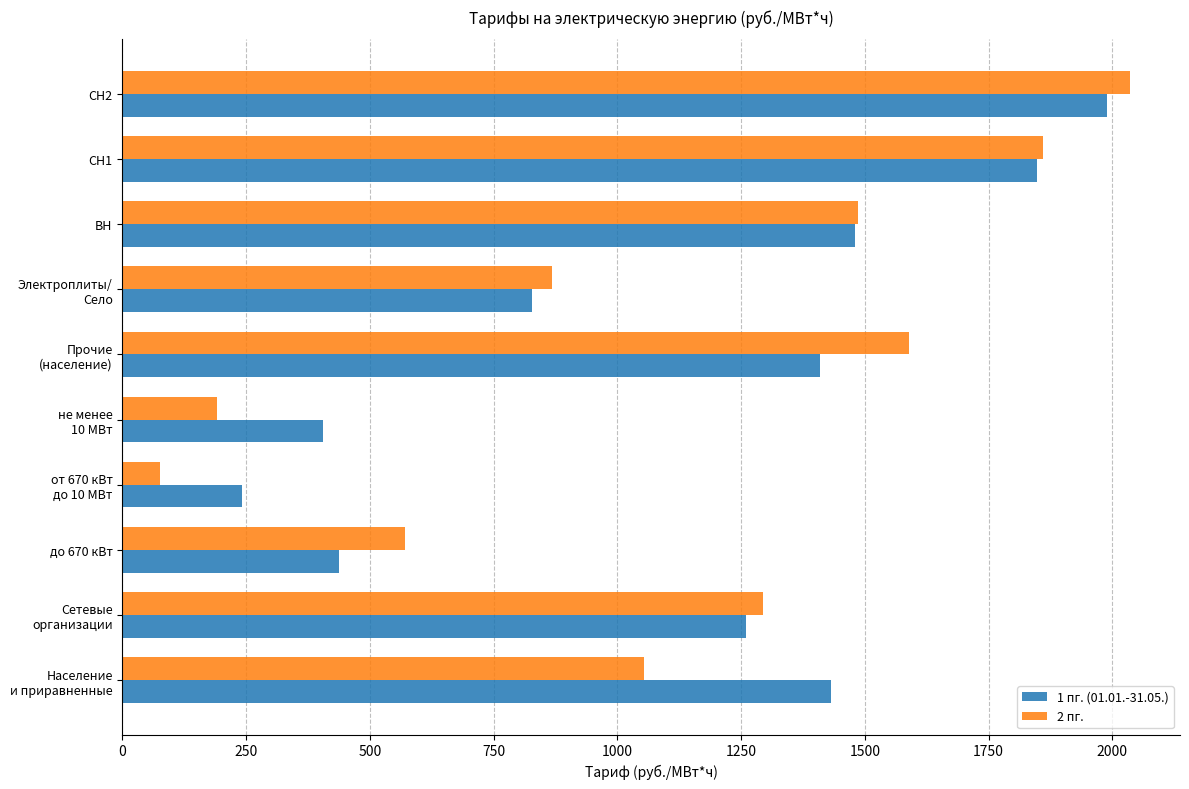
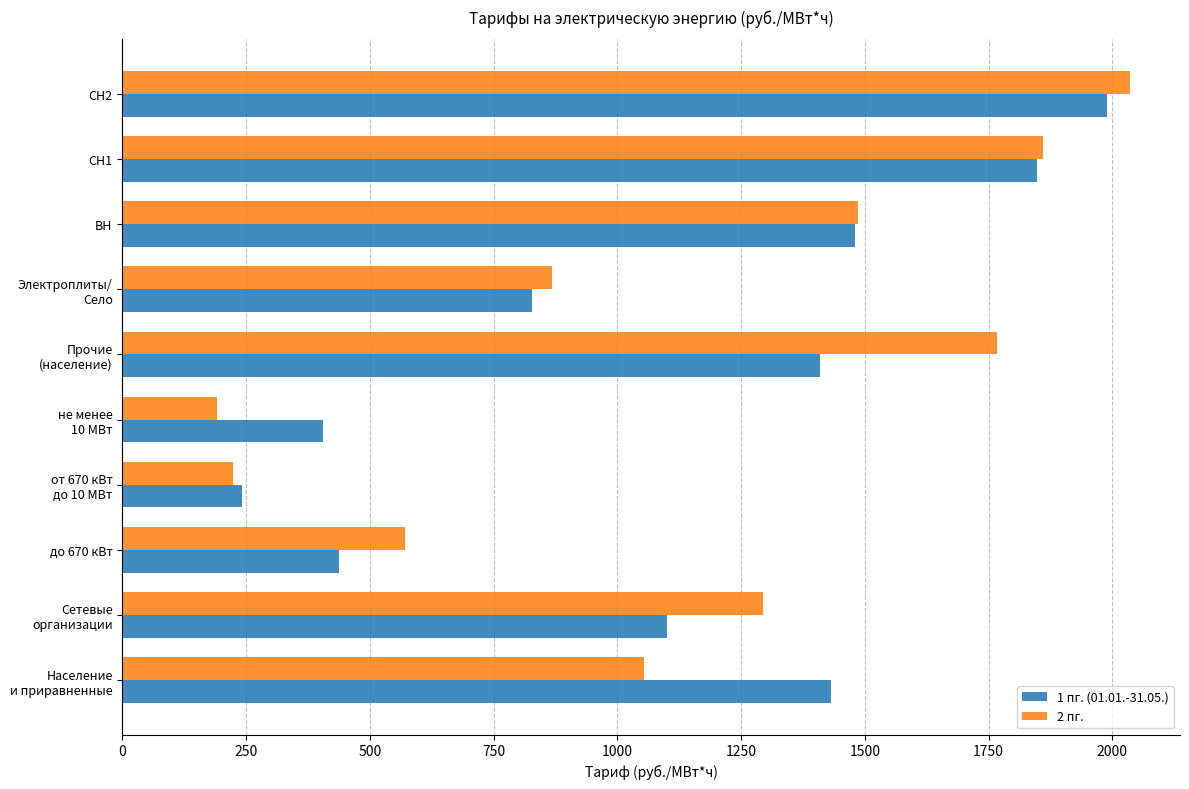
  {
    "1 пг. (01.01.-31.05.)": {
      "СН2": 1990,
      "СН1": 1850,
      "ВН": 1480,
      "Электроплиты/ Село": 830,
      "Прочие (население)": 1410,
      "не менее 10 МВт": 410,
      "от 670 кВт до 10 МВт": 240,
      "до 670 кВт": 440,
-     "Сетевые организации": 1260,
+     "Сетевые организации": 1100,
      "Население и приравненные": 1430
    },
    "2 пг.": {
      "СН2": 2040,
      "СН1": 1860,
      "ВН": 1490,
      "Электроплиты/ Село": 870,
-     "Прочие (население)": 1590,
+     "Прочие (население)": 1770,
      "не менее 10 МВт": 190,
-     "от 670 кВт до 10 МВт": 80,
+     "от 670 кВт до 10 МВт": 220,
      "до 670 кВт": 570,
      "Сетевые организации": 1300,
      "Население и приравненные": 1050
    }
  }
